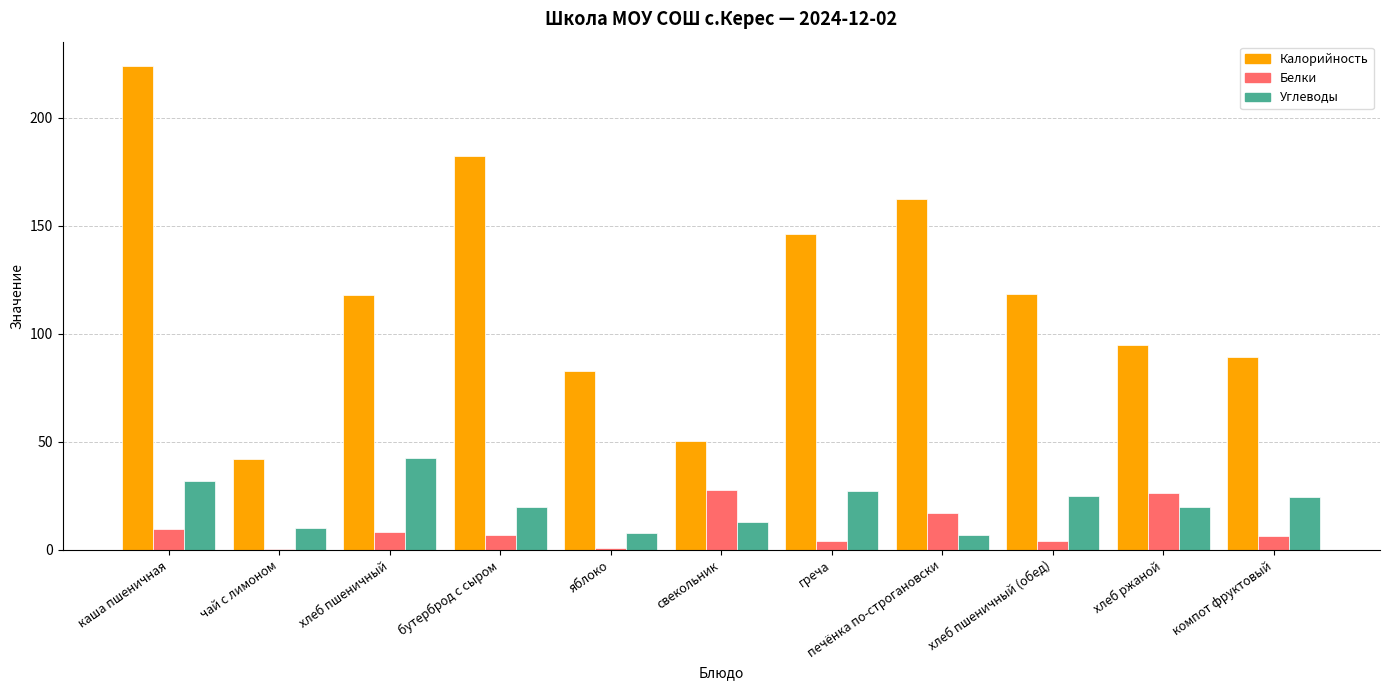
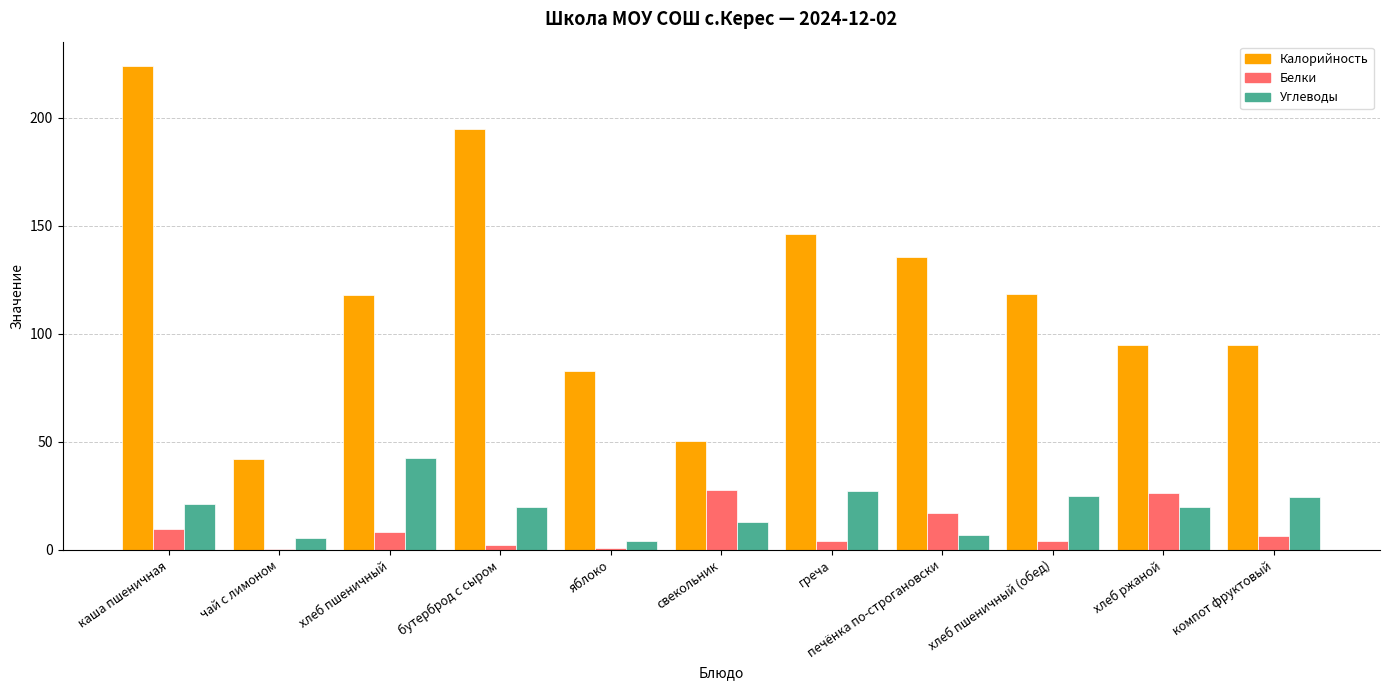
  {
    "Калорийность": {
      "каша пшеничная": 224,
      "чай с лимоном": 42,
      "хлеб пшеничный": 118,
-     "бутерброд с сыром": 182,
+     "бутерброд с сыром": 195,
      "яблоко": 83,
      "свекольник": 50,
      "греча": 146,
-     "печёнка по-строгановски": 162,
+     "печёнка по-строгановски": 135,
      "хлеб пшеничный (обед)": 118,
      "хлеб ржаной": 95,
-     "компот фруктовый": 89
+     "компот фруктовый": 95
    },
    "Белки": {
      "каша пшеничная": 9,
      "хлеб пшеничный": 8,
-     "бутерброд с сыром": 7,
+     "бутерброд с сыром": 2,
      "свекольник": 28,
      "греча": 4,
      "печёнка по-строгановски": 17,
      "хлеб пшеничный (обед)": 4,
      "хлеб ржаной": 27,
      "компот фруктовый": 6
    },
    "Углеводы": {
-     "каша пшеничная": 32,
-     "чай с лимоном": 10,
+     "каша пшеничная": 21,
+     "чай с лимоном": 5,
      "хлеб пшеничный": 43,
      "бутерброд с сыром": 20,
-     "яблоко": 8,
+     "яблоко": 4,
      "свекольник": 13,
      "греча": 27,
      "печёнка по-строгановски": 7,
      "хлеб пшеничный (обед)": 25,
      "хлеб ржаной": 20,
      "компот фруктовый": 24
    }
  }
